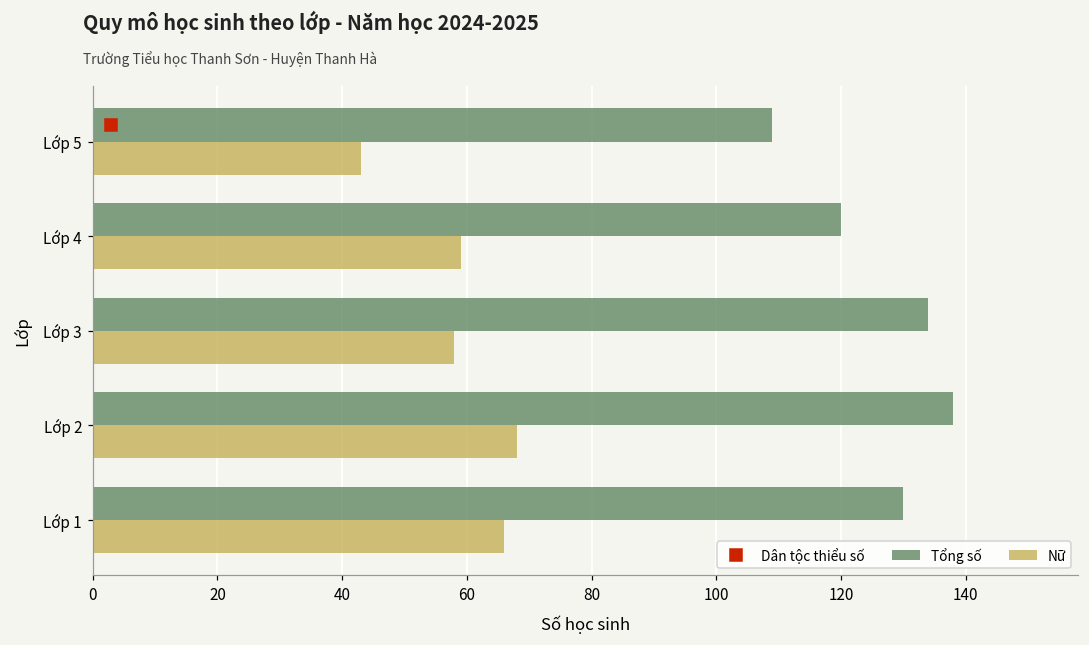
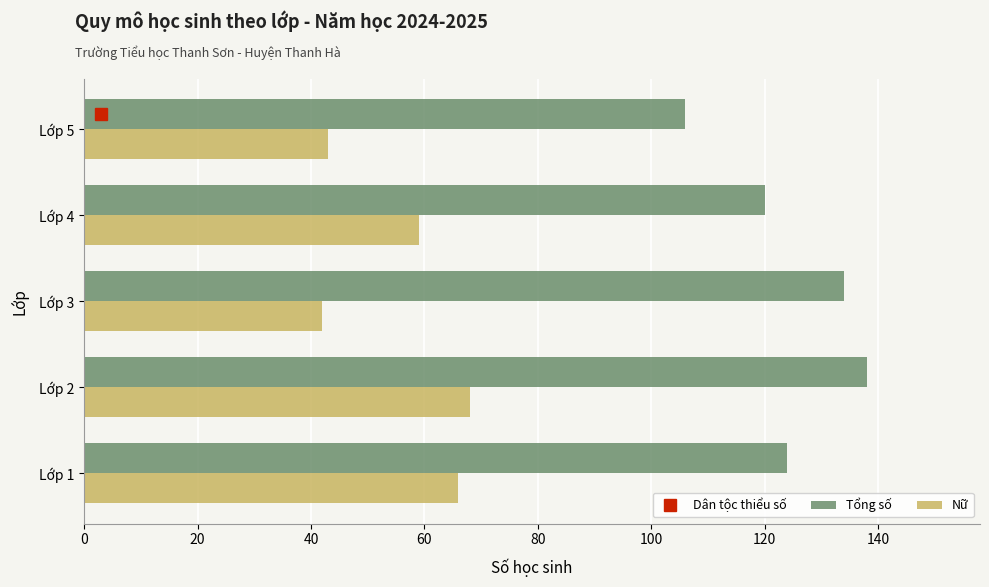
  {
    "Tổng số": {
-     "Lớp 5": 109,
+     "Lớp 5": 106,
      "Lớp 4": 120,
      "Lớp 3": 134,
      "Lớp 2": 138,
-     "Lớp 1": 130
+     "Lớp 1": 124
    },
    "Nữ": {
      "Lớp 5": 43,
      "Lớp 4": 59,
-     "Lớp 3": 58,
+     "Lớp 3": 42,
      "Lớp 2": 68,
      "Lớp 1": 66
    }
  }
